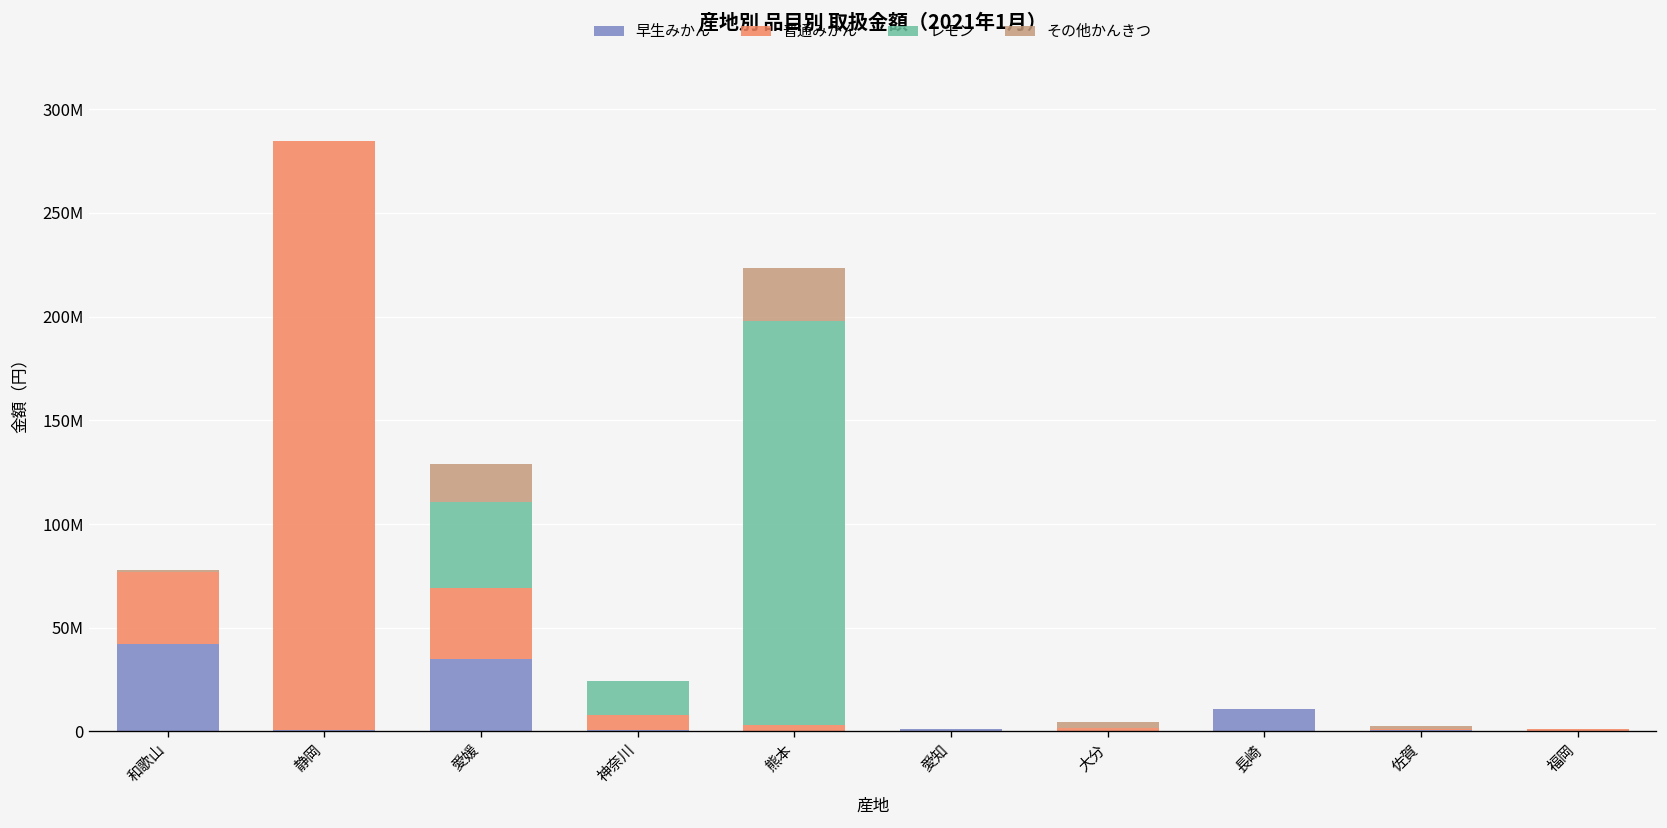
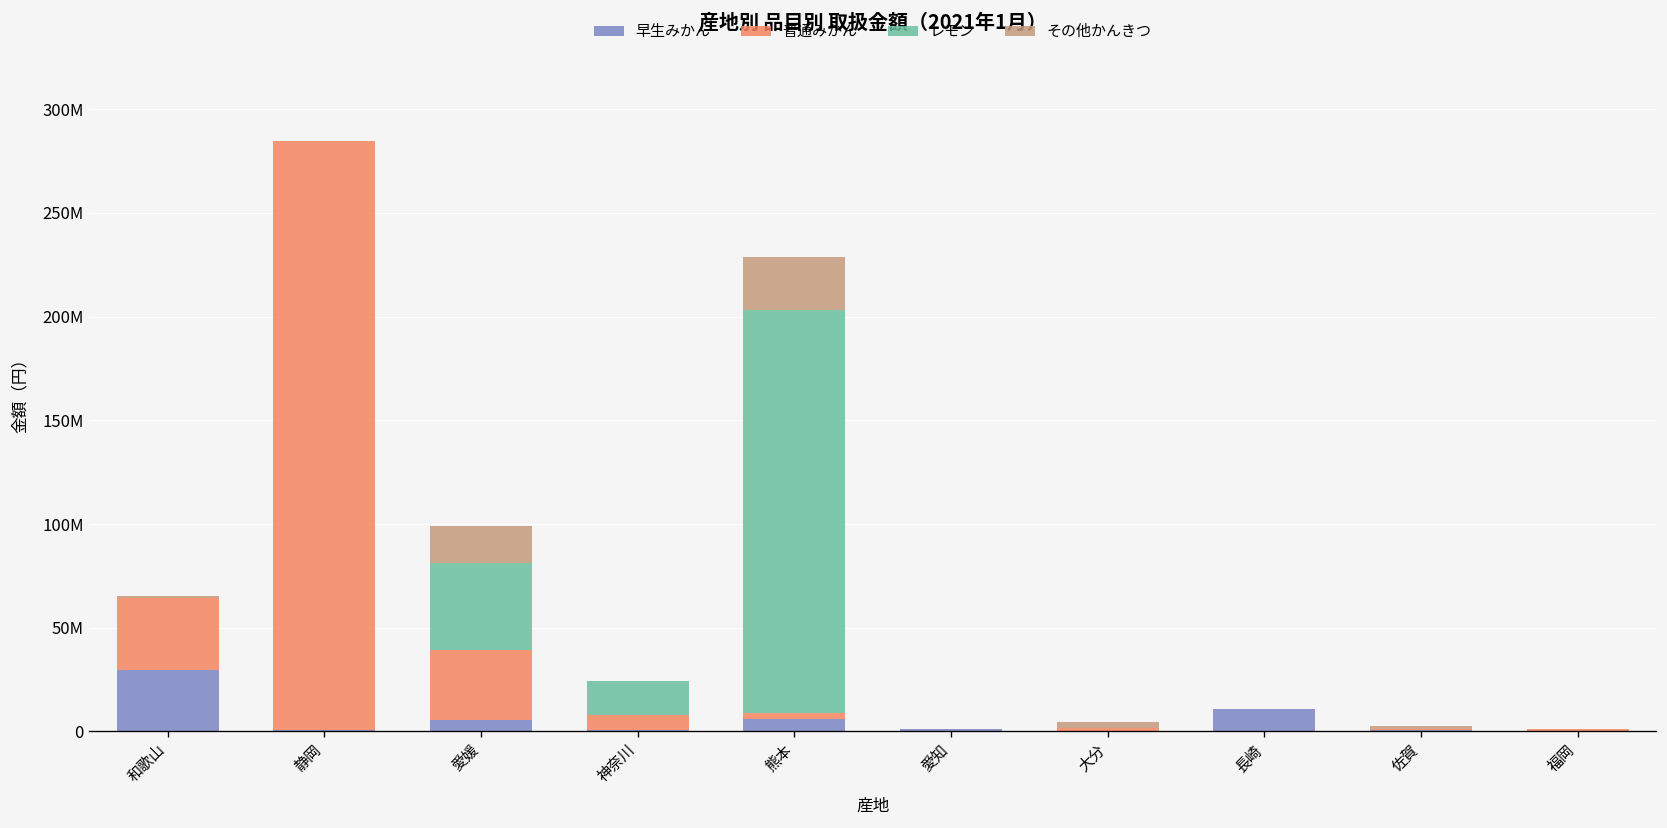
  {
    "早生みかん": {
-     "和歌山": 42000000,
-     "愛媛": 35000000,
-     "熊本": 0,
+     "和歌山": 30000000,
+     "愛媛": 5000000,
+     "熊本": 6000000,
      "長崎": 11000000,
      "福岡": 0
    },
    "レモン": {
      "和歌山": 0,
      "静岡": 0,
      "愛媛": 42000000,
      "神奈川": 16000000,
      "熊本": 195000000,
      "愛知": 0,
      "大分": 0,
      "長崎": 0,
      "佐賀": 0
    }
  }
